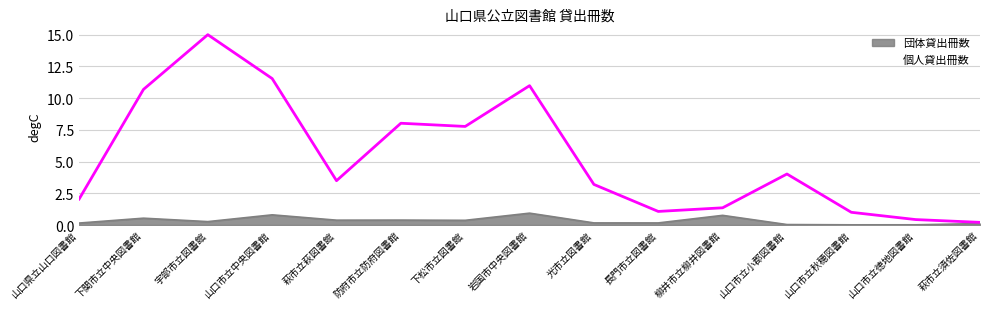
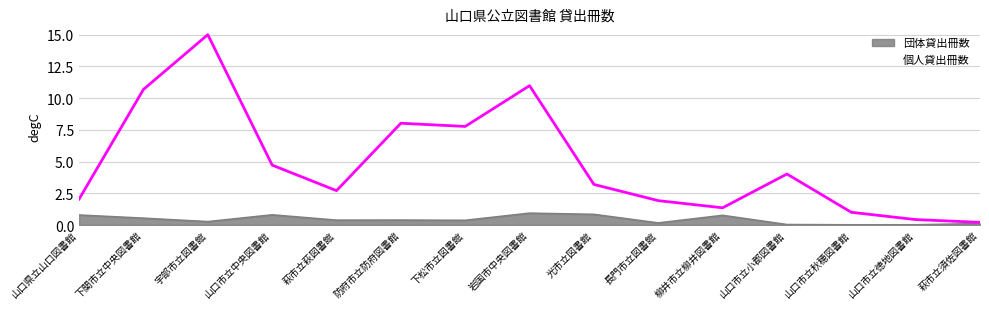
  {
    "団体貸出冊数": {
-     "山口県立山口図書館": 0.2,
+     "山口県立山口図書館": 0.8,
      "下関市立中央図書館": 0.5,
      "宇部市立図書館": 0.3,
      "山口市立中央図書館": 0.8,
      "萩市立萩図書館": 0.4,
      "防府市立防府図書館": 0.4,
      "下松市立図書館": 0.4,
      "岩国市中央図書館": 0.9,
-     "光市立図書館": 0.2,
+     "光市立図書館": 0.8,
      "長門市立図書館": 0.2,
      "柳井市立柳井図書館": 0.8,
      "山口市立小郡図書館": 0.0,
      "山口市立秋穂図書館": 0.0,
      "山口市立徳地図書館": 0.0
    },
    "個人貸出冊数": {
      "山口県立山口図書館": 2.0,
      "下関市立中央図書館": 10.7,
      "宇部市立図書館": 15.0,
-     "山口市立中央図書館": 11.5,
-     "萩市立萩図書館": 3.5,
+     "山口市立中央図書館": 4.7,
+     "萩市立萩図書館": 2.7,
      "防府市立防府図書館": 8.0,
      "下松市立図書館": 7.8,
      "岩国市中央図書館": 11.0,
      "光市立図書館": 3.2,
-     "長門市立図書館": 1.1,
+     "長門市立図書館": 1.9,
      "柳井市立柳井図書館": 1.4,
      "山口市立小郡図書館": 4.0,
      "山口市立秋穂図書館": 1.0,
      "山口市立徳地図書館": 0.4
    }
  }
